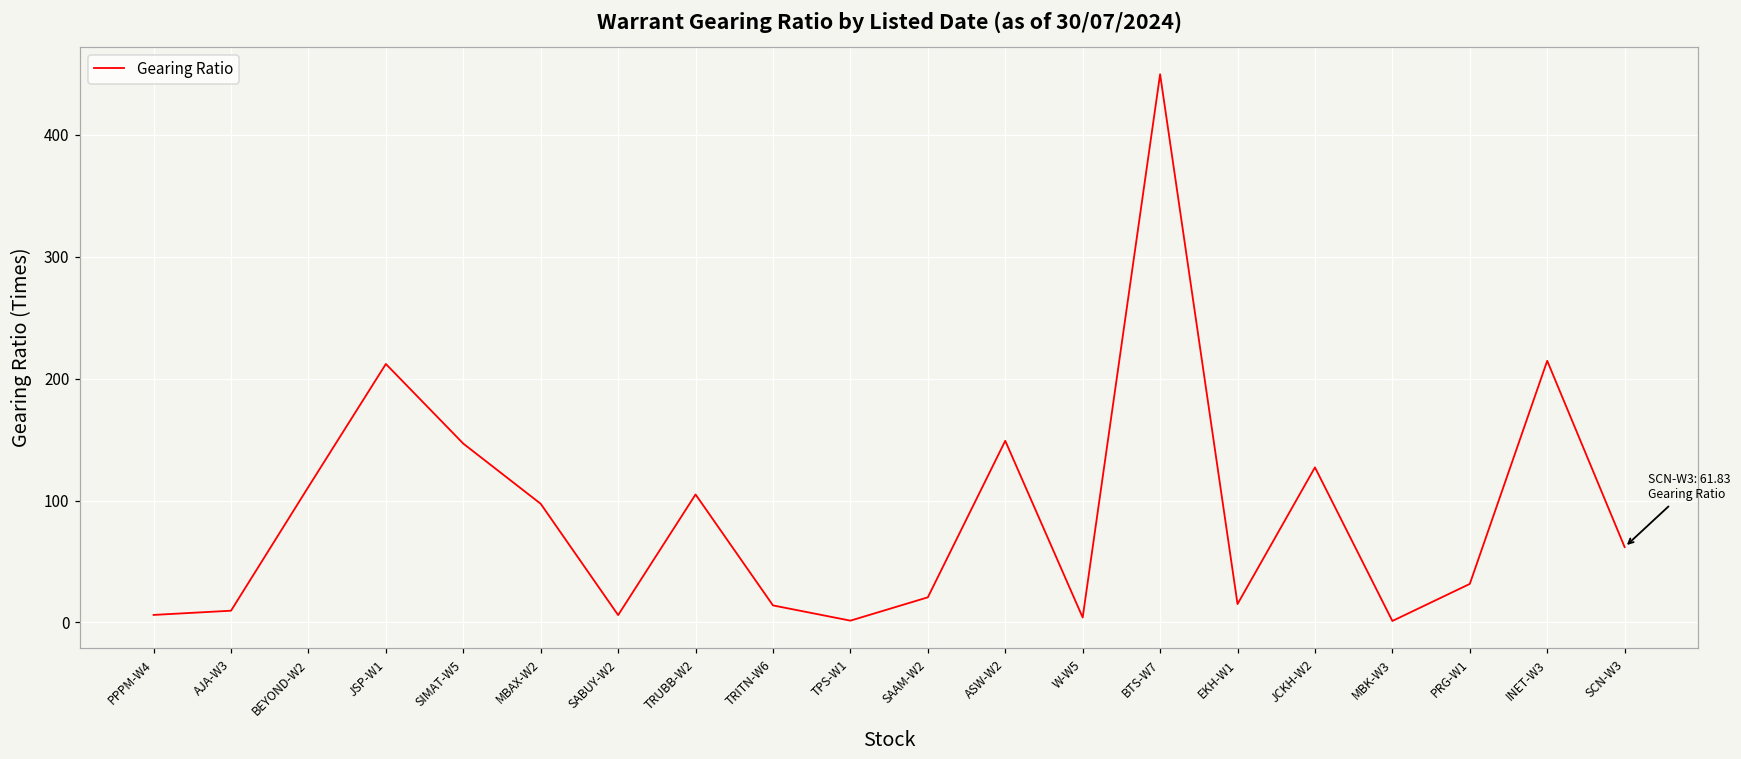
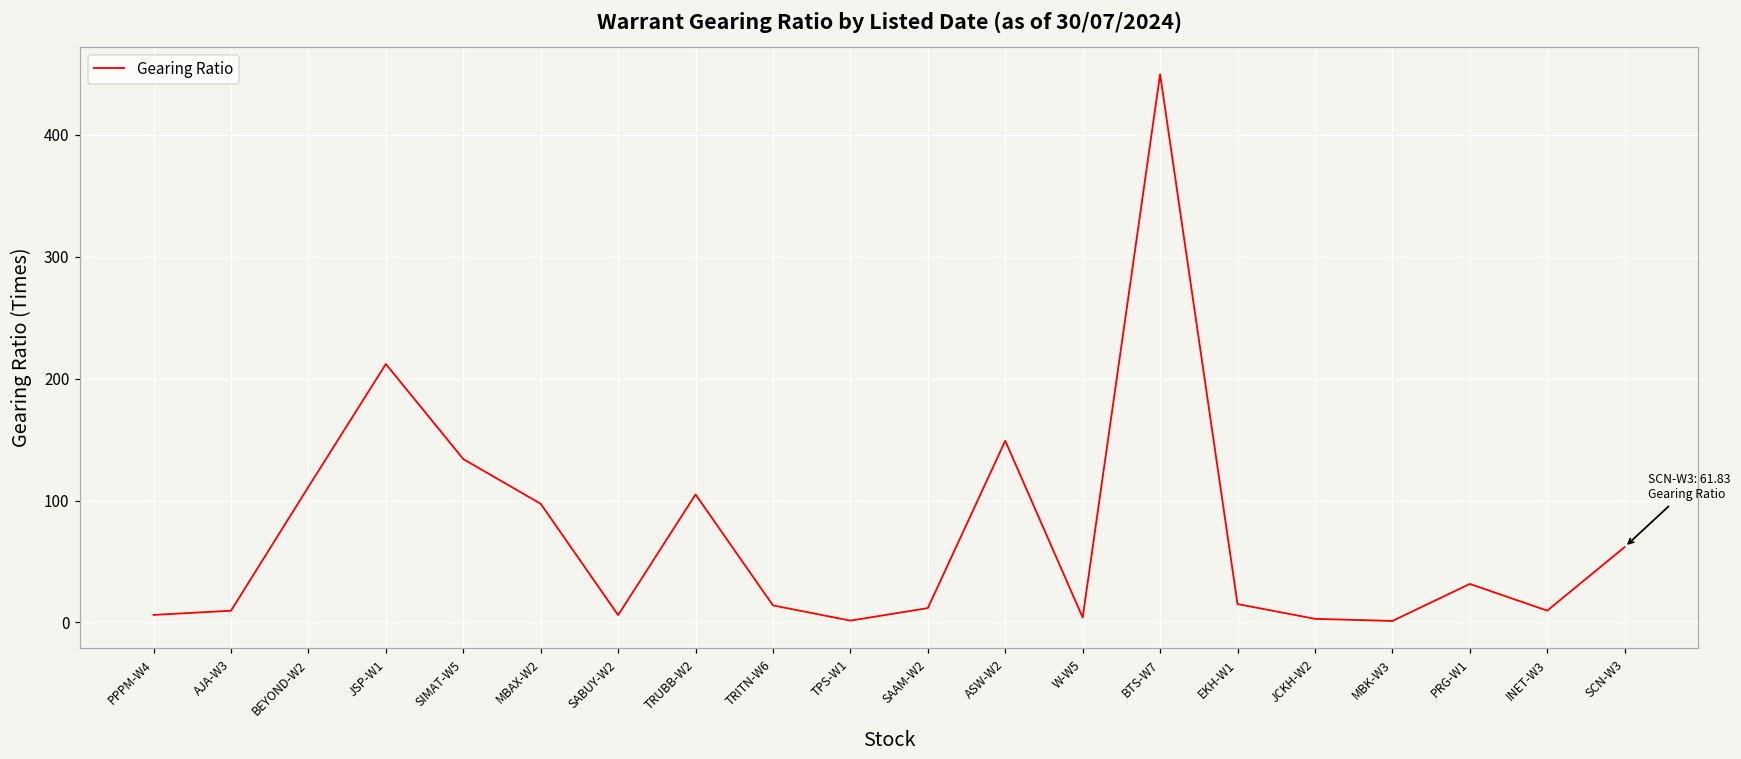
  {
    "PPPM-W4": 6,
    "AJA-W3": 10,
    "BEYOND-W2": 111,
    "JSP-W1": 212,
-   "SIMAT-W5": 147,
+   "SIMAT-W5": 134,
    "MBAX-W2": 97,
    "SABUY-W2": 6,
    "TRUBB-W2": 105,
    "TRITN-W6": 14,
    "TPS-W1": 2,
-   "SAAM-W2": 21,
+   "SAAM-W2": 12,
    "ASW-W2": 149,
    "W-W5": 4,
    "BTS-W7": 450,
    "EKH-W1": 15,
-   "JCKH-W2": 127,
+   "JCKH-W2": 3,
    "MBK-W3": 1,
    "PRG-W1": 32,
-   "INET-W3": 215
+   "INET-W3": 10
  }
